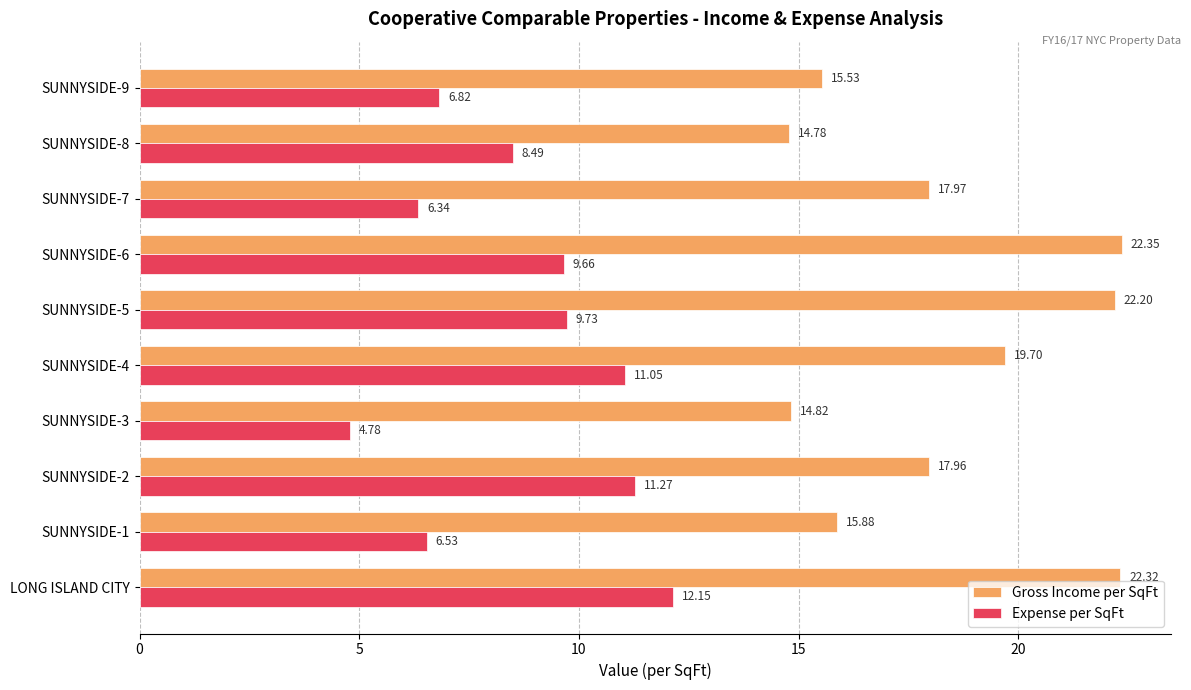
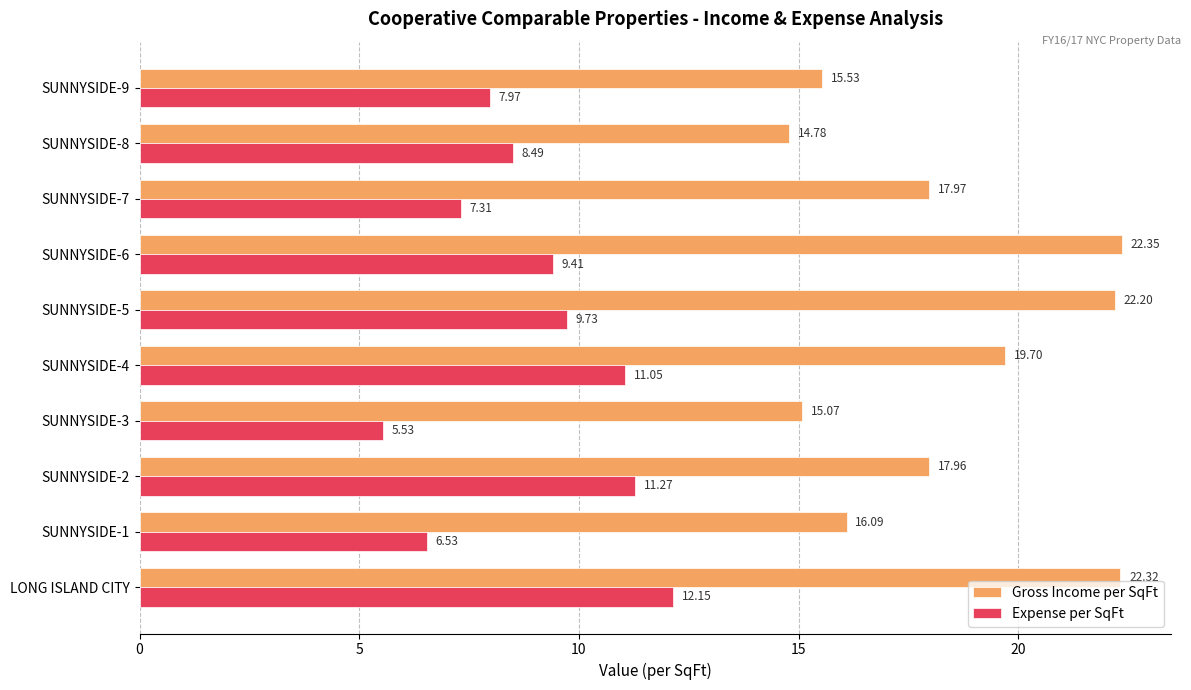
  {
    "Gross Income per SqFt": {
      "SUNNYSIDE-9": 15.53,
      "SUNNYSIDE-8": 14.78,
      "SUNNYSIDE-7": 17.97,
      "SUNNYSIDE-6": 22.35,
      "SUNNYSIDE-5": 22.20,
      "SUNNYSIDE-4": 19.70,
-     "SUNNYSIDE-3": 14.82,
+     "SUNNYSIDE-3": 15.07,
      "SUNNYSIDE-2": 17.96,
-     "SUNNYSIDE-1": 15.88
+     "SUNNYSIDE-1": 16.09
    },
    "Expense per SqFt": {
-     "SUNNYSIDE-9": 6.82,
+     "SUNNYSIDE-9": 7.97,
      "SUNNYSIDE-8": 8.49,
-     "SUNNYSIDE-7": 6.34,
-     "SUNNYSIDE-6": 9.66,
+     "SUNNYSIDE-7": 7.31,
+     "SUNNYSIDE-6": 9.41,
      "SUNNYSIDE-5": 9.73,
      "SUNNYSIDE-4": 11.05,
-     "SUNNYSIDE-3": 4.78,
+     "SUNNYSIDE-3": 5.53,
      "SUNNYSIDE-2": 11.27,
      "SUNNYSIDE-1": 6.53,
      "LONG ISLAND CITY": 12.15
    }
  }
